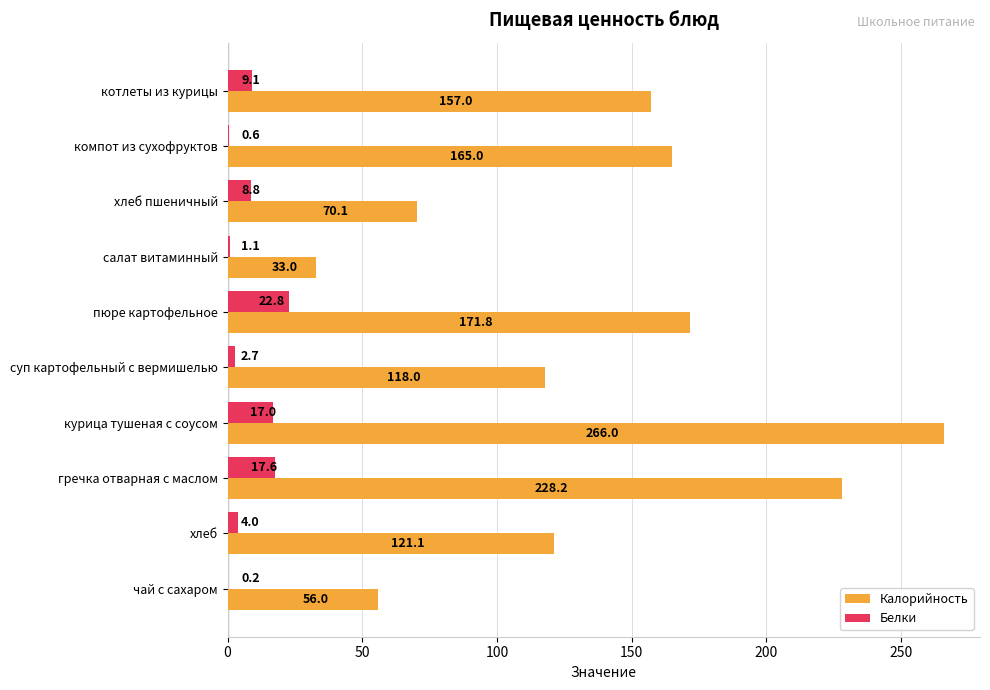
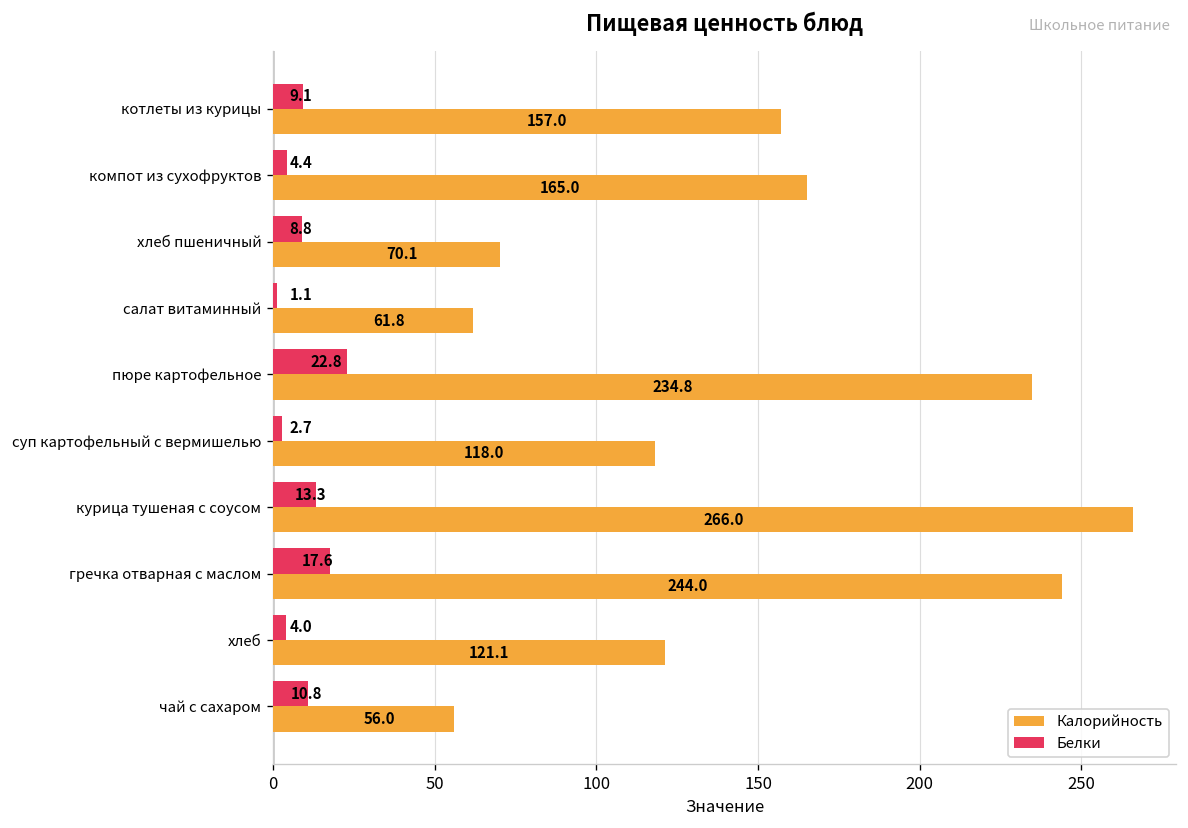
  {
    "Калорийность": {
      "котлеты из курицы": 157.0,
      "компот из сухофруктов": 165.0,
      "хлеб пшеничный": 70.1,
-     "салат витаминный": 33.0,
-     "пюре картофельное": 171.8,
+     "салат витаминный": 61.8,
+     "пюре картофельное": 234.8,
      "суп картофельный с вермишелью": 118.0,
      "курица тушеная с соусом": 266.0,
-     "гречка отварная с маслом": 228.2,
+     "гречка отварная с маслом": 244.0,
      "хлеб": 121.1,
      "чай с сахаром": 56.0
    },
    "Белки": {
      "котлеты из курицы": 9.1,
-     "компот из сухофруктов": 0.6,
+     "компот из сухофруктов": 4.4,
      "хлеб пшеничный": 8.8,
      "салат витаминный": 1.1,
      "пюре картофельное": 22.8,
      "суп картофельный с вермишелью": 2.7,
-     "курица тушеная с соусом": 17.0,
+     "курица тушеная с соусом": 13.3,
      "гречка отварная с маслом": 17.6,
      "хлеб": 4.0,
-     "чай с сахаром": 0.2
+     "чай с сахаром": 10.8
    }
  }
